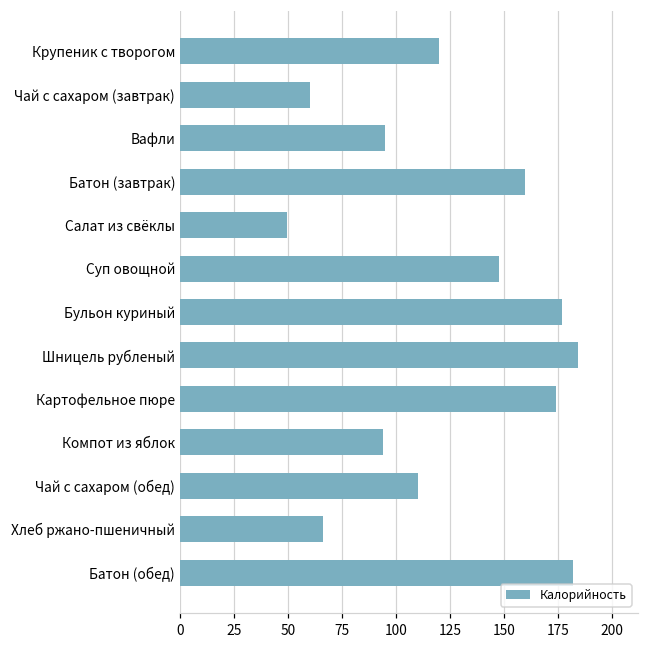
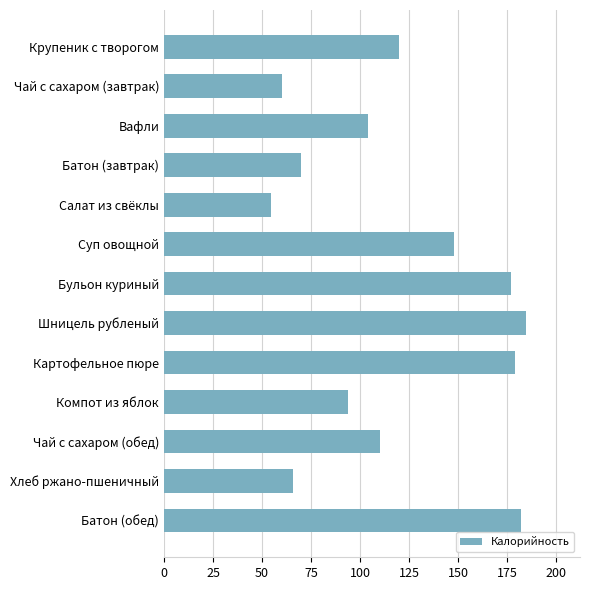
  {
    "Крупеник с творогом": 120,
    "Чай с сахаром (завтрак)": 60,
-   "Вафли": 95,
-   "Батон (завтрак)": 160,
-   "Салат из свёклы": 50,
+   "Вафли": 104,
+   "Батон (завтрак)": 70,
+   "Салат из свёклы": 54,
    "Суп овощной": 148,
    "Бульон куриный": 177,
    "Шницель рубленый": 185,
-   "Картофельное пюре": 174,
+   "Картофельное пюре": 179,
    "Компот из яблок": 94,
    "Чай с сахаром (обед)": 110,
    "Хлеб ржано-пшеничный": 66,
    "Батон (обед)": 182
  }
